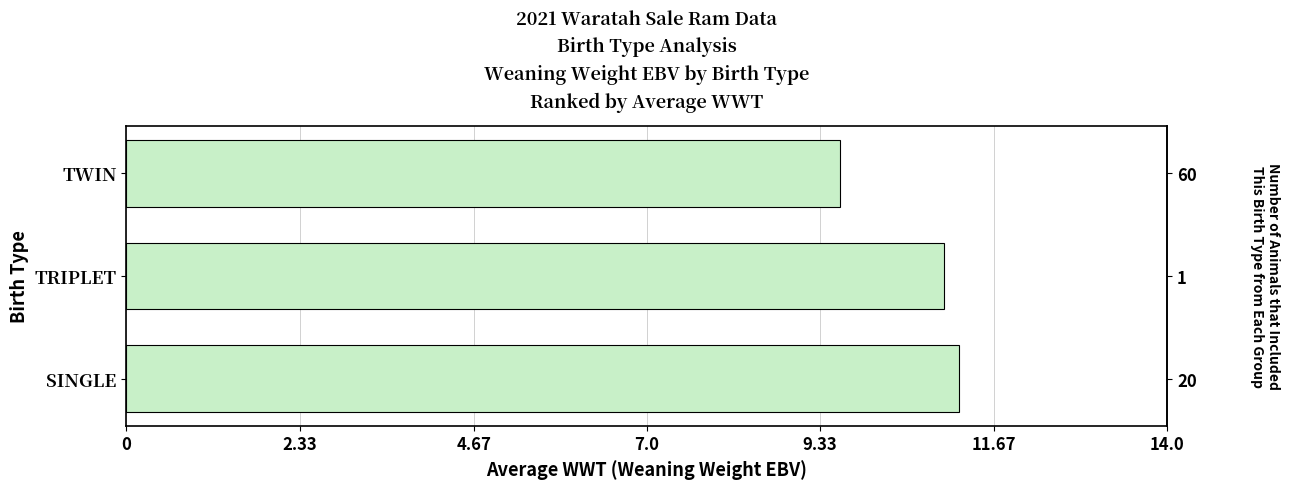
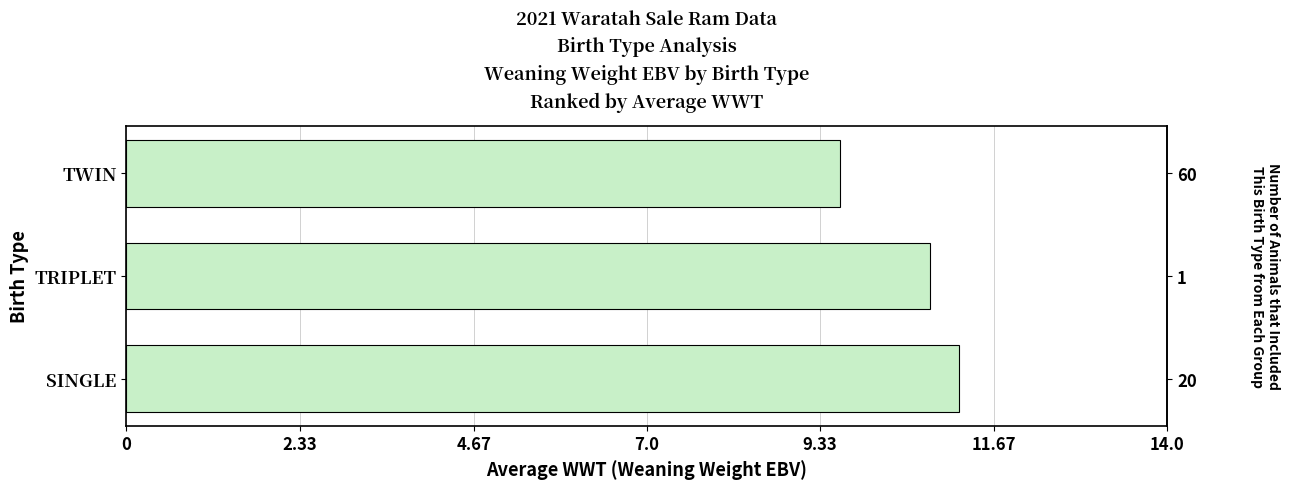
  {
    "TWIN": 9.6,
-   "TRIPLET": 11.0,
+   "TRIPLET": 10.8,
    "SINGLE": 11.2
  }
